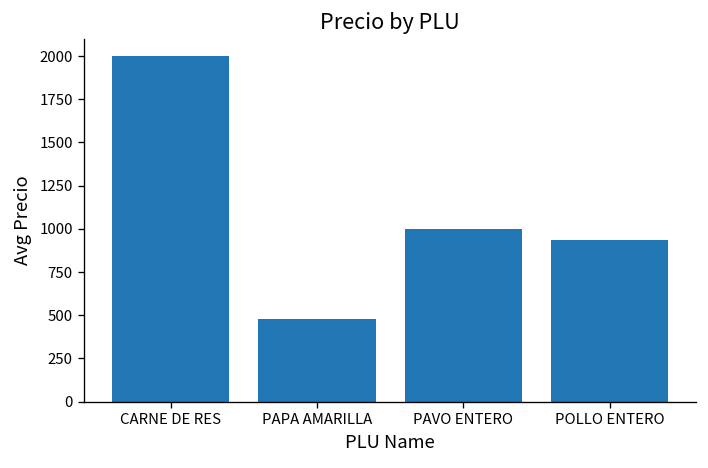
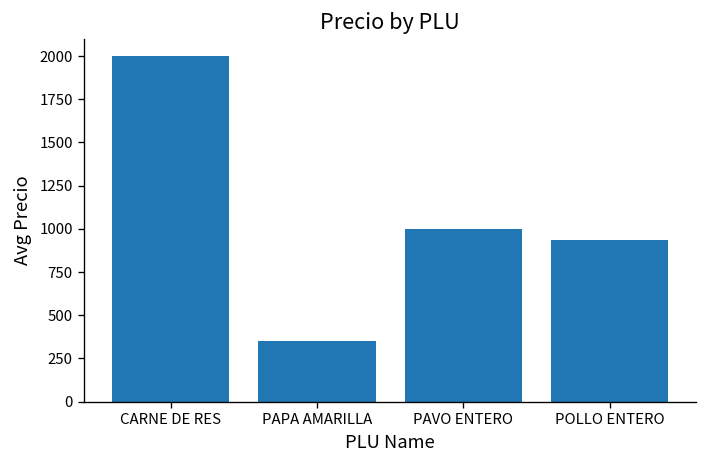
  {
    "CARNE DE RES": 2000,
-   "PAPA AMARILLA": 480,
+   "PAPA AMARILLA": 350,
    "PAVO ENTERO": 1000,
    "POLLO ENTERO": 940
  }
